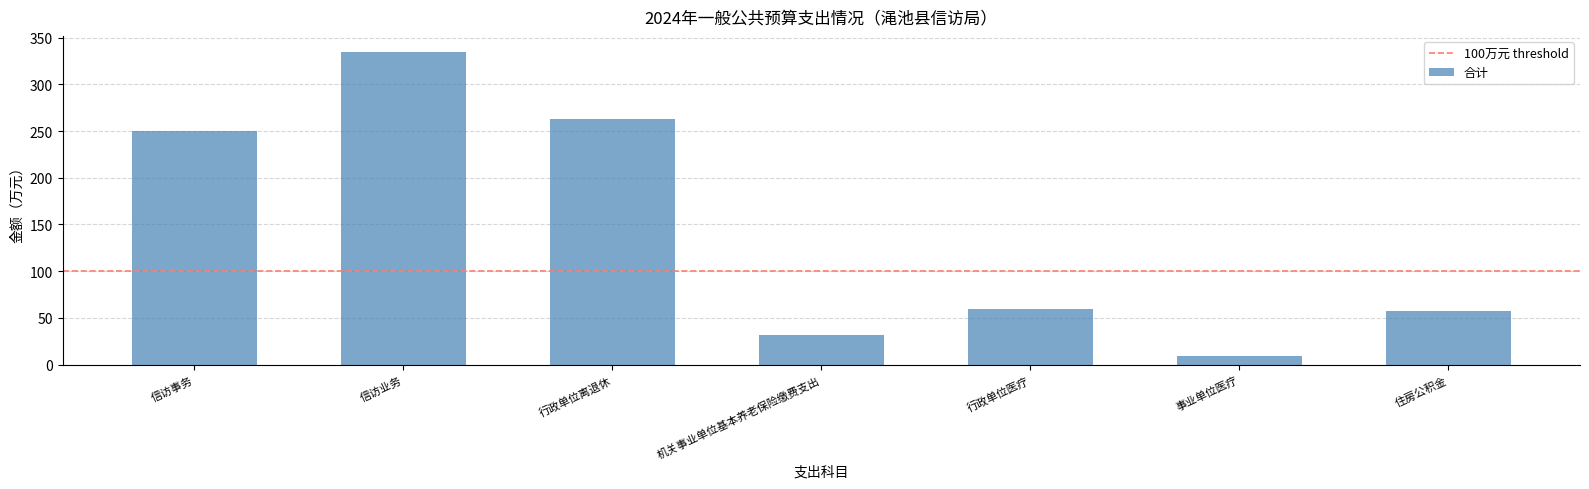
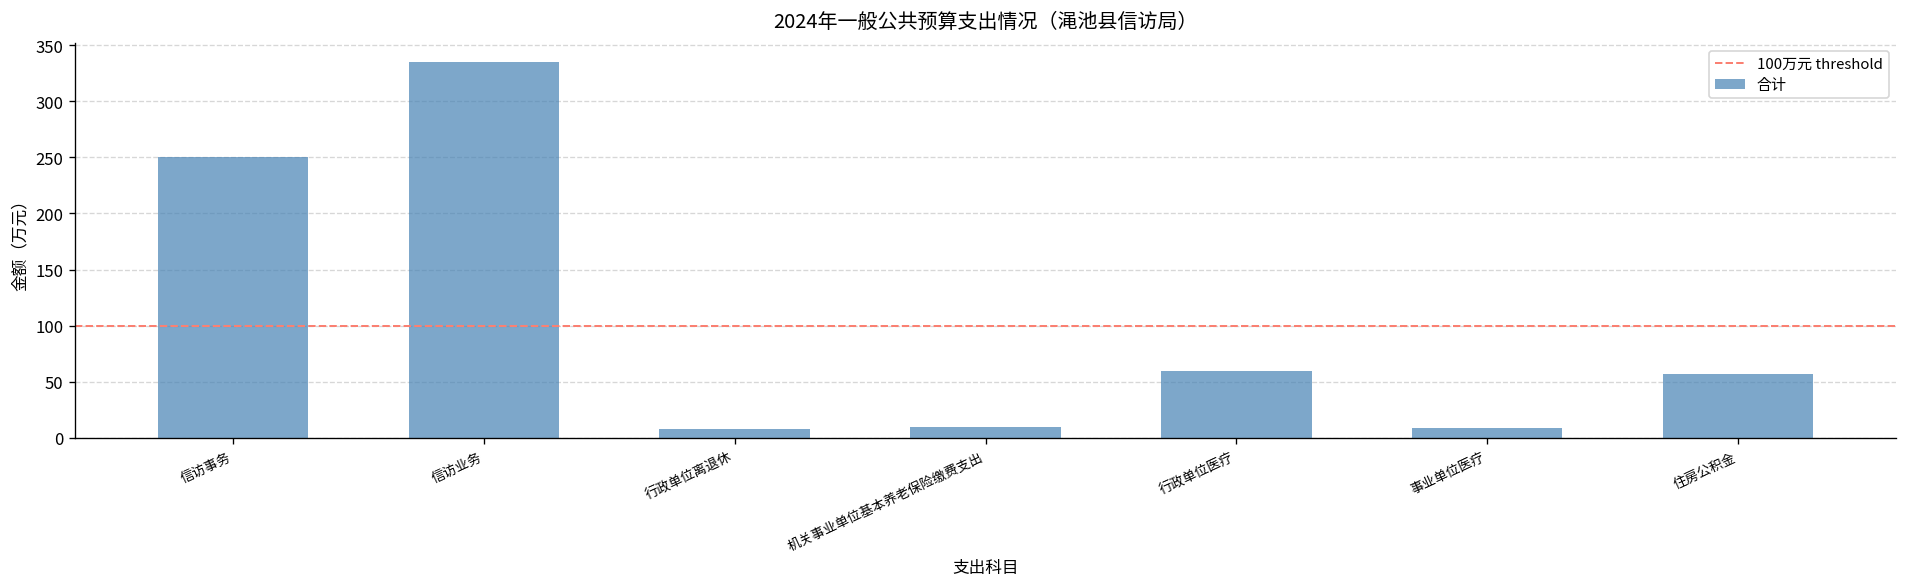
  {
    "信访事务": 250,
    "信访业务": 340,
-   "行政单位离退休": 260,
-   "机关事业单位基本养老保险缴费支出": 30,
+   "行政单位离退休": 10,
+   "机关事业单位基本养老保险缴费支出": 10,
    "行政单位医疗": 60,
    "事业单位医疗": 10,
    "住房公积金": 60
  }
